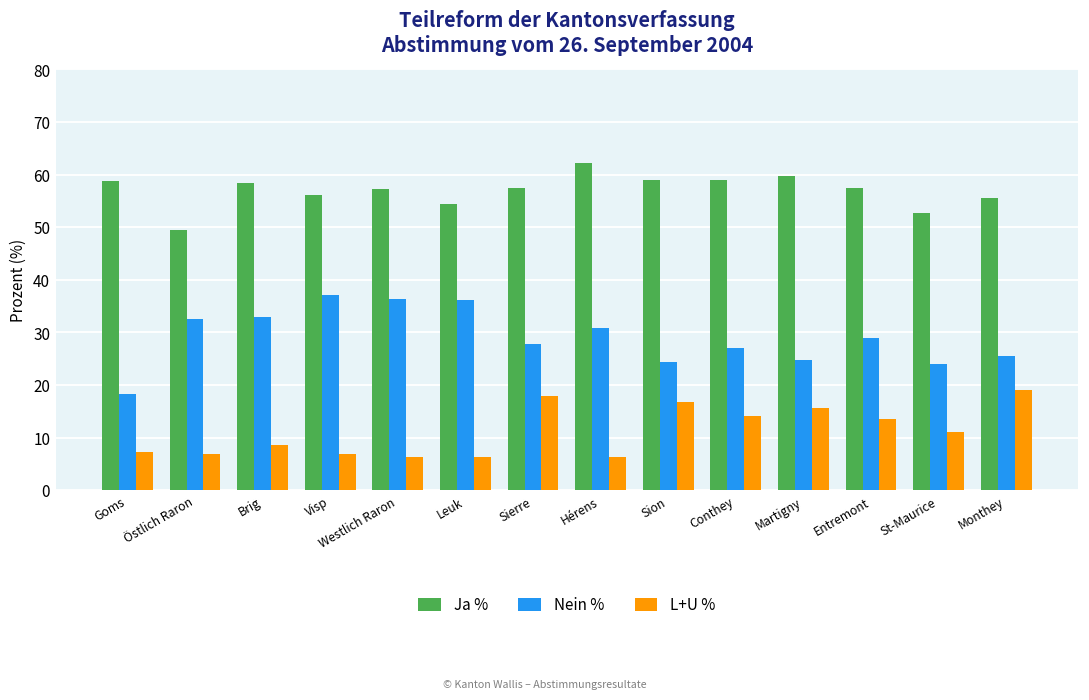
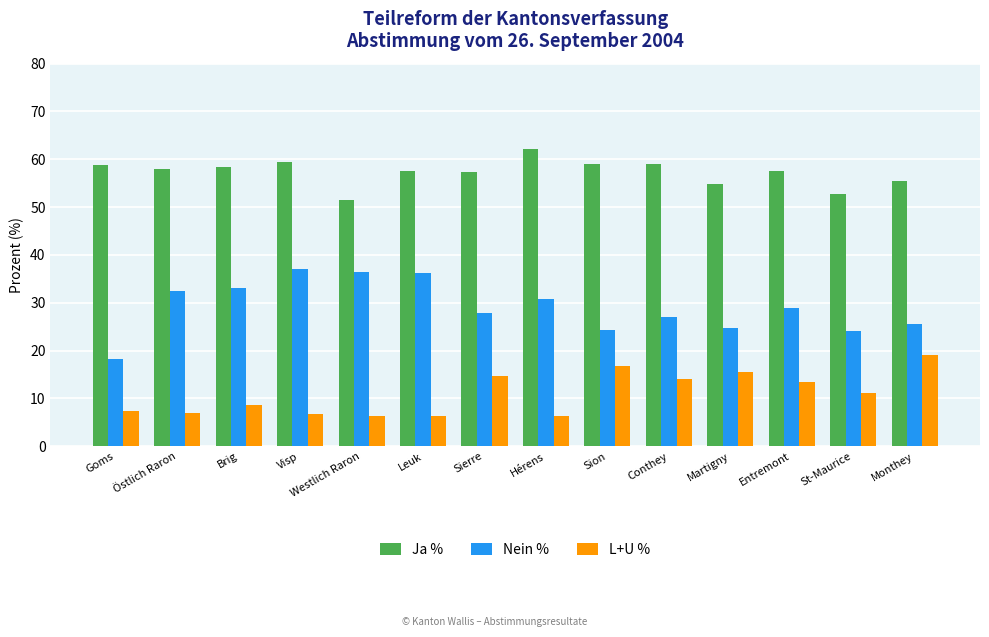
  {
    "Ja %": {
      "Goms": 59,
-     "Östlich Raron": 49,
+     "Östlich Raron": 58,
      "Brig": 58,
-     "Visp": 56,
-     "Westlich Raron": 57,
-     "Leuk": 54,
+     "Visp": 59,
+     "Westlich Raron": 52,
+     "Leuk": 57,
      "Sierre": 57,
      "Hérens": 62,
      "Sion": 59,
      "Conthey": 59,
-     "Martigny": 60,
+     "Martigny": 55,
      "Entremont": 58,
      "St-Maurice": 53,
      "Monthey": 55
    },
    "Nein %": {
      "Goms": 18,
      "Östlich Raron": 32,
      "Brig": 33,
      "Visp": 37,
      "Westlich Raron": 36,
      "Leuk": 36,
      "Sierre": 28,
      "Hérens": 31,
      "Sion": 24,
      "Conthey": 27,
      "Martigny": 25,
      "Entremont": 29,
      "St-Maurice": 24,
      "Monthey": 26
    },
    "L+U %": {
      "Goms": 7,
      "Östlich Raron": 7,
      "Brig": 9,
      "Visp": 7,
      "Westlich Raron": 6,
      "Leuk": 6,
-     "Sierre": 18,
+     "Sierre": 15,
      "Hérens": 6,
      "Sion": 17,
      "Conthey": 14,
      "Martigny": 16,
      "Entremont": 14,
      "St-Maurice": 11,
      "Monthey": 19
    }
  }
